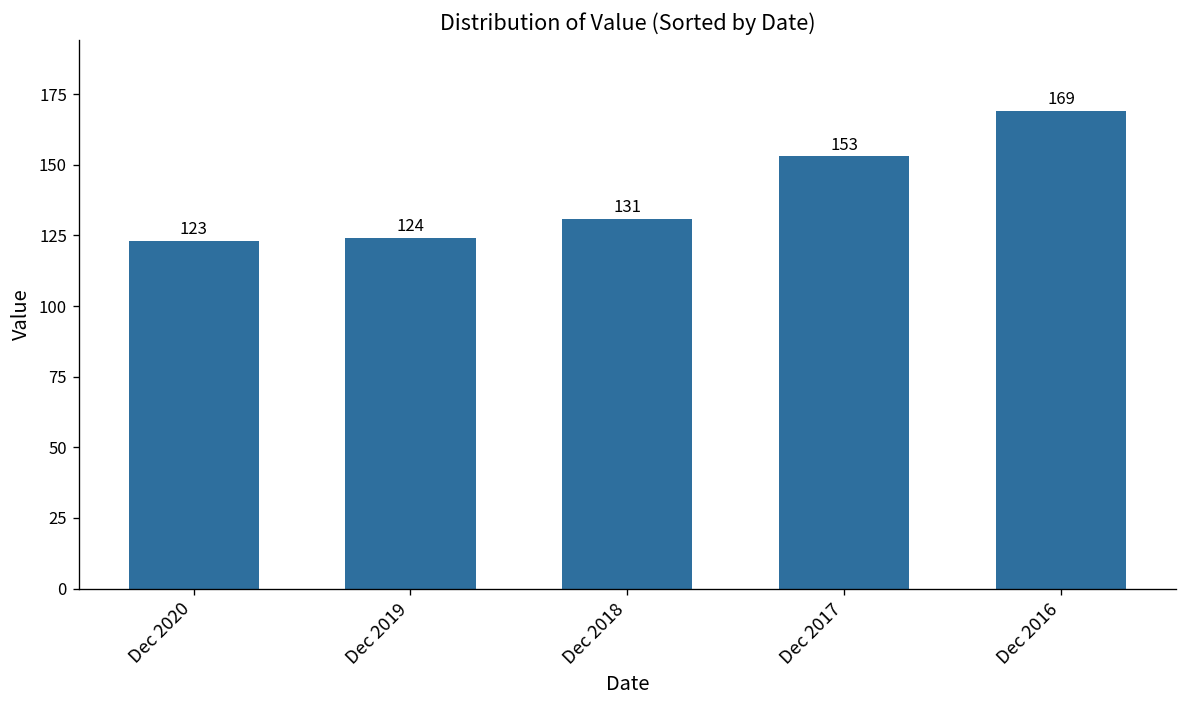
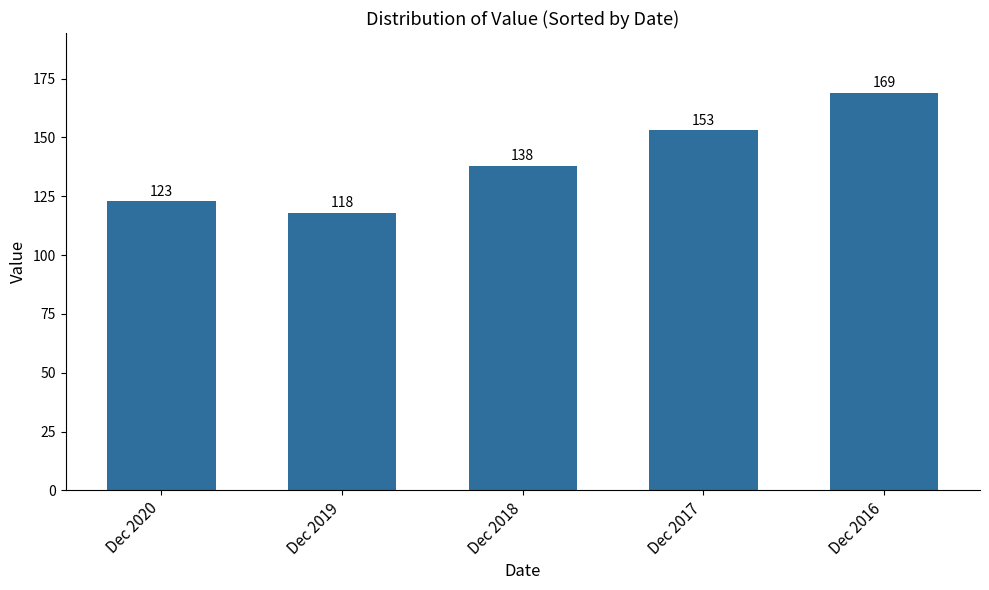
  {
    "Dec 2020": 123,
-   "Dec 2019": 124,
-   "Dec 2018": 131,
+   "Dec 2019": 118,
+   "Dec 2018": 138,
    "Dec 2017": 153,
    "Dec 2016": 169
  }
